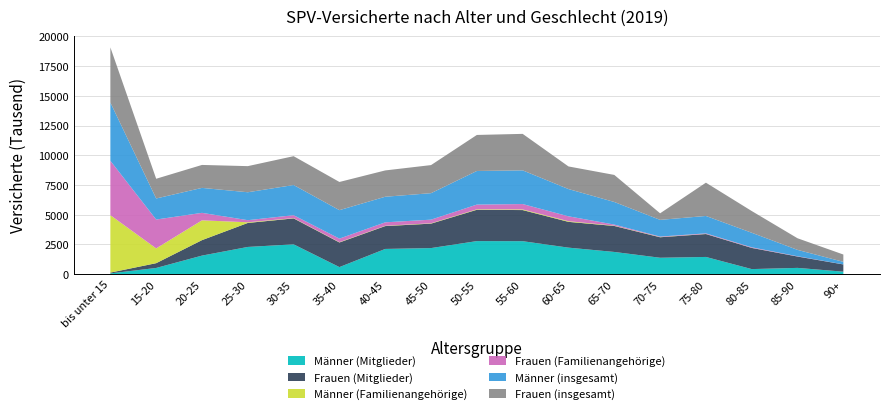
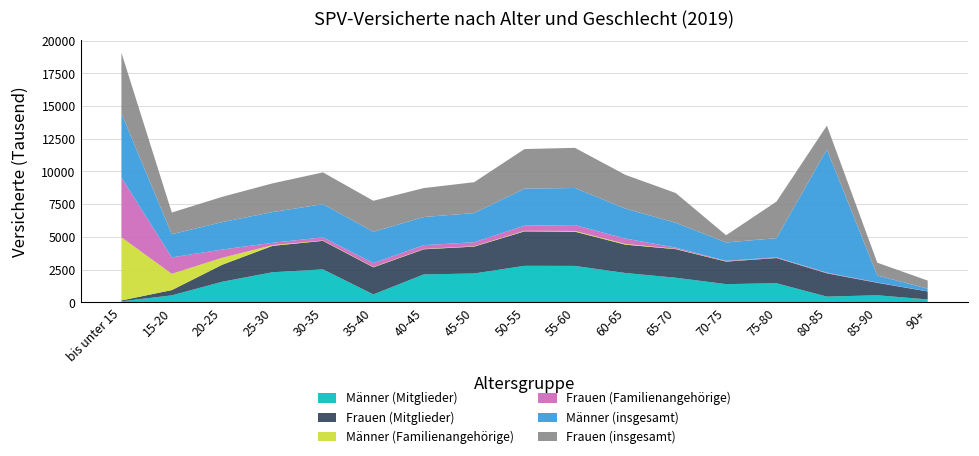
  {
    "Männer (Mitglieder)": {
      "15-20": 500,
      "20-25": 1600,
      "25-30": 2300,
      "30-35": 2500,
      "35-40": 600,
      "40-45": 2100,
      "45-50": 2200,
      "50-55": 2800,
      "55-60": 2800,
      "60-65": 2200,
      "65-70": 1900,
      "70-75": 1400,
      "75-80": 1500,
      "80-85": 400,
      "85-90": 500,
      "90+": 200
    },
    "Frauen (Mitglieder)": {
      "15-20": 400,
      "20-25": 1300
    },
    "Männer (Familienangehörige)": {
      "bis unter 15": 4800,
      "15-20": 1200,
-     "20-25": 1700
+     "20-25": 500
    },
    "Frauen (Familienangehörige)": {
      "bis unter 15": 4600,
-     "15-20": 2400,
+     "15-20": 1300,
      "20-25": 600,
      "30-35": 200,
      "35-40": 300,
      "40-45": 300,
      "45-50": 300,
      "50-55": 400,
      "55-60": 500,
      "60-65": 400
    },
    "Männer (insgesamt)": {
      "bis unter 15": 4900,
      "15-20": 1800,
      "20-25": 2100,
      "25-30": 2300,
      "30-35": 2500,
      "35-40": 2400,
      "40-45": 2200,
      "45-50": 2200,
      "50-55": 2800,
      "55-60": 2800,
      "60-65": 2300,
      "65-70": 1900,
      "70-75": 1400,
      "75-80": 1500,
-     "80-85": 1200,
+     "80-85": 9400,
      "85-90": 500
    },
    "Frauen (insgesamt)": {
      "bis unter 15": 4600,
      "15-20": 1700,
      "20-25": 1900,
      "25-30": 2200,
      "30-35": 2400,
      "35-40": 2400,
      "40-45": 2200,
      "45-50": 2400,
      "50-55": 3000,
      "55-60": 3100,
-     "60-65": 1900,
+     "60-65": 2600,
      "65-70": 2300,
      "70-75": 600,
      "75-80": 2800,
      "80-85": 1800,
      "85-90": 1000,
      "90+": 600
    }
  }
